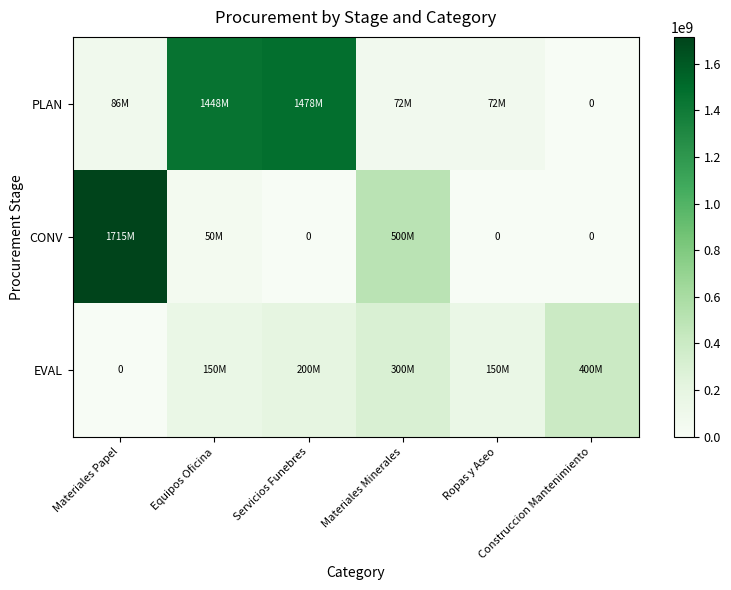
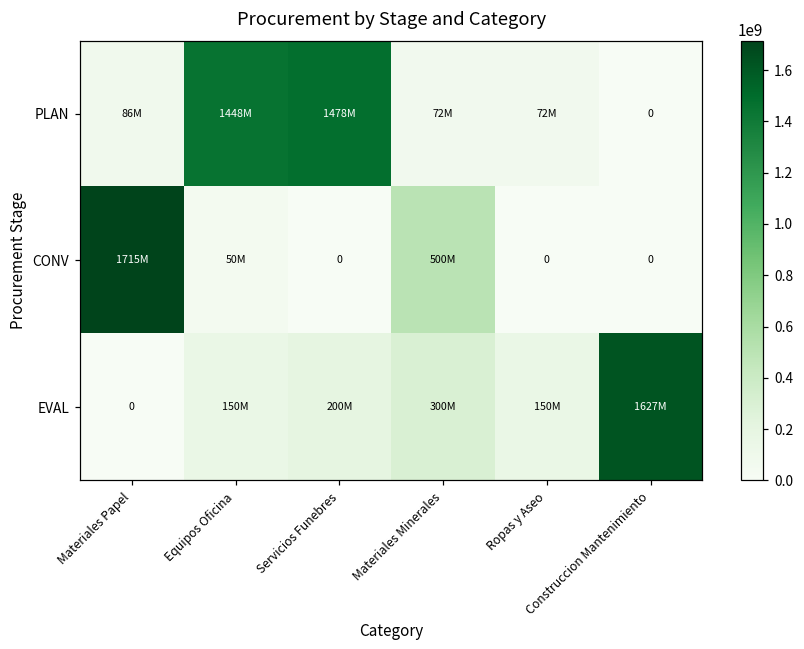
  {
    "PLAN": {
      "Materiales Papel": "86M",
      "Equipos Oficina": "1448M",
      "Servicios Funebres": "1478M",
      "Materiales Minerales": "72M",
      "Ropas y Aseo": "72M",
      "Construccion Mantenimiento": "0"
    },
    "CONV": {
      "Materiales Papel": "1715M",
      "Equipos Oficina": "50M",
      "Servicios Funebres": "0",
      "Materiales Minerales": "500M",
      "Ropas y Aseo": "0",
      "Construccion Mantenimiento": "0"
    },
    "EVAL": {
      "Materiales Papel": "0",
      "Equipos Oficina": "150M",
      "Servicios Funebres": "200M",
      "Materiales Minerales": "300M",
      "Ropas y Aseo": "150M",
-     "Construccion Mantenimiento": "400M"
+     "Construccion Mantenimiento": "1627M"
    }
  }
